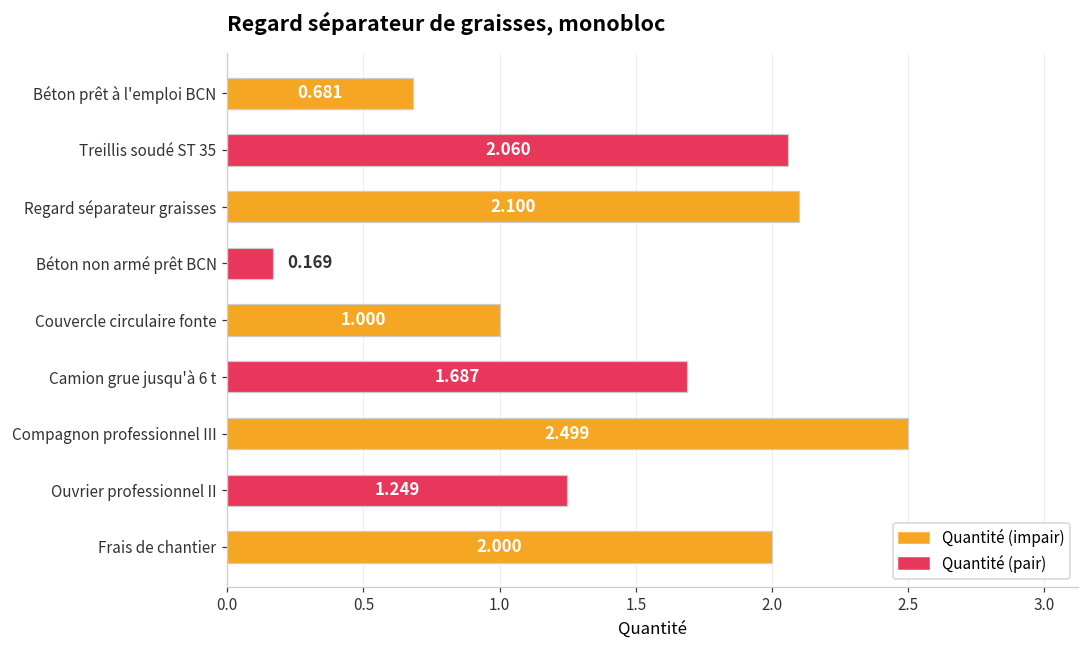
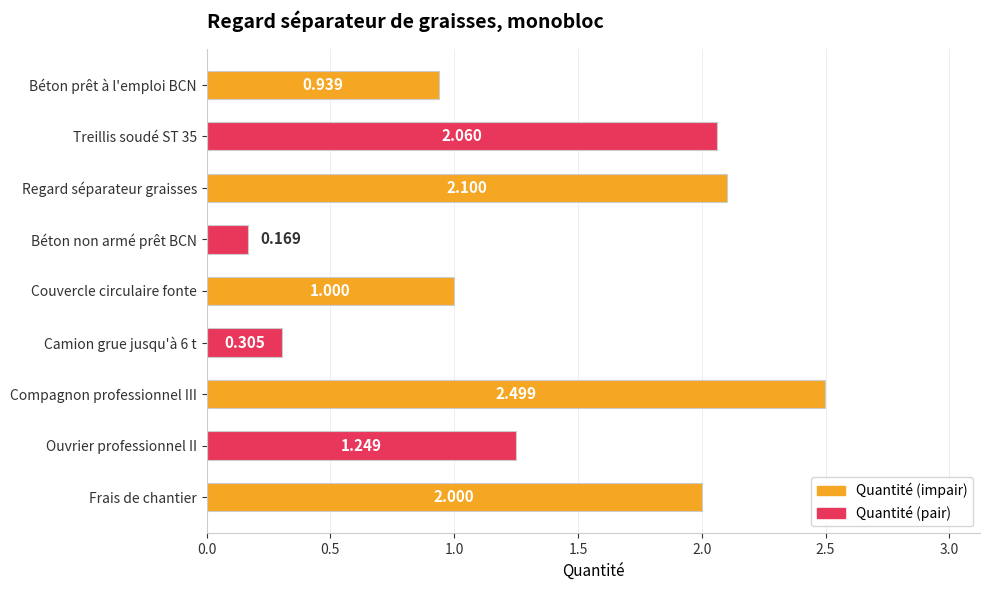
  {
-   "Béton prêt à l'emploi BCN": 0.681,
+   "Béton prêt à l'emploi BCN": 0.939,
    "Treillis soudé ST 35": 2.060,
    "Regard séparateur graisses": 2.100,
    "Béton non armé prêt BCN": 0.169,
    "Couvercle circulaire fonte": 1.000,
-   "Camion grue jusqu'à 6 t": 1.687,
+   "Camion grue jusqu'à 6 t": 0.305,
    "Compagnon professionnel III": 2.499,
    "Ouvrier professionnel II": 1.249,
    "Frais de chantier": 2.000
  }
